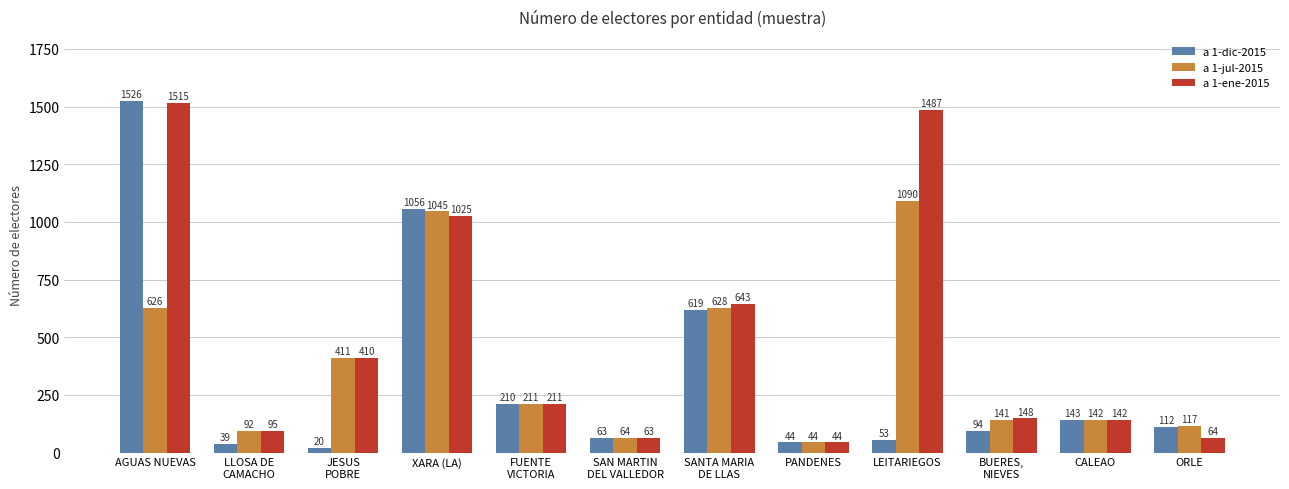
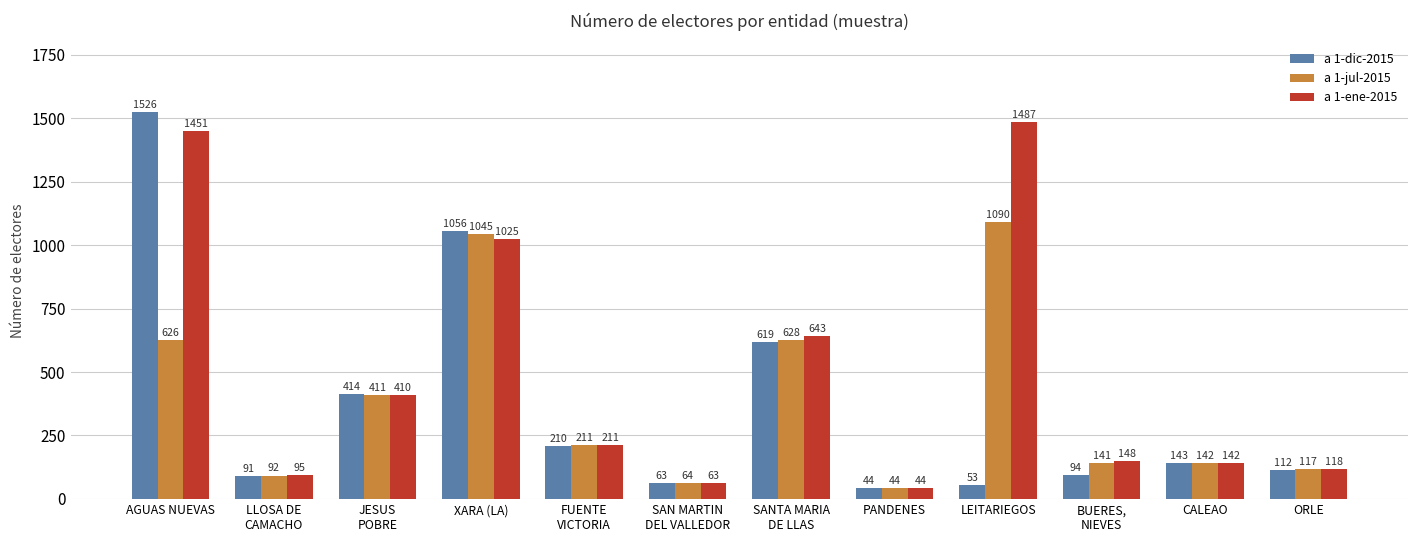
  {
    "a 1-dic-2015": {
      "AGUAS NUEVAS": 1526,
-     "LLOSA DE CAMACHO": 39,
-     "JESUS POBRE": 20,
+     "LLOSA DE CAMACHO": 91,
+     "JESUS POBRE": 414,
      "XARA (LA)": 1056,
      "FUENTE VICTORIA": 210,
      "SAN MARTIN DEL VALLEDOR": 63,
      "SANTA MARIA DE LLAS": 619,
      "PANDENES": 44,
      "LEITARIEGOS": 53,
      "BUERES, NIEVES": 94,
      "CALEAO": 143,
      "ORLE": 112
    },
    "a 1-jul-2015": {
      "AGUAS NUEVAS": 626,
      "LLOSA DE CAMACHO": 92,
      "JESUS POBRE": 411,
      "XARA (LA)": 1045,
      "FUENTE VICTORIA": 211,
      "SAN MARTIN DEL VALLEDOR": 64,
      "SANTA MARIA DE LLAS": 628,
      "PANDENES": 44,
      "LEITARIEGOS": 1090,
      "BUERES, NIEVES": 141,
      "CALEAO": 142,
      "ORLE": 117
    },
    "a 1-ene-2015": {
-     "AGUAS NUEVAS": 1515,
+     "AGUAS NUEVAS": 1451,
      "LLOSA DE CAMACHO": 95,
      "JESUS POBRE": 410,
      "XARA (LA)": 1025,
      "FUENTE VICTORIA": 211,
      "SAN MARTIN DEL VALLEDOR": 63,
      "SANTA MARIA DE LLAS": 643,
      "PANDENES": 44,
      "LEITARIEGOS": 1487,
      "BUERES, NIEVES": 148,
      "CALEAO": 142,
-     "ORLE": 64
+     "ORLE": 118
    }
  }
